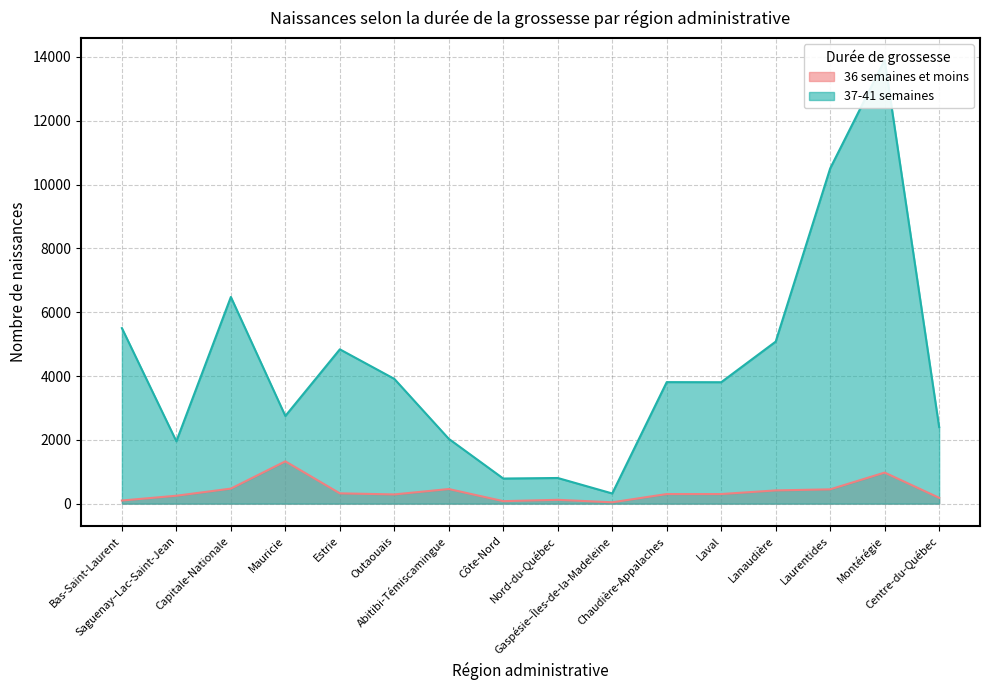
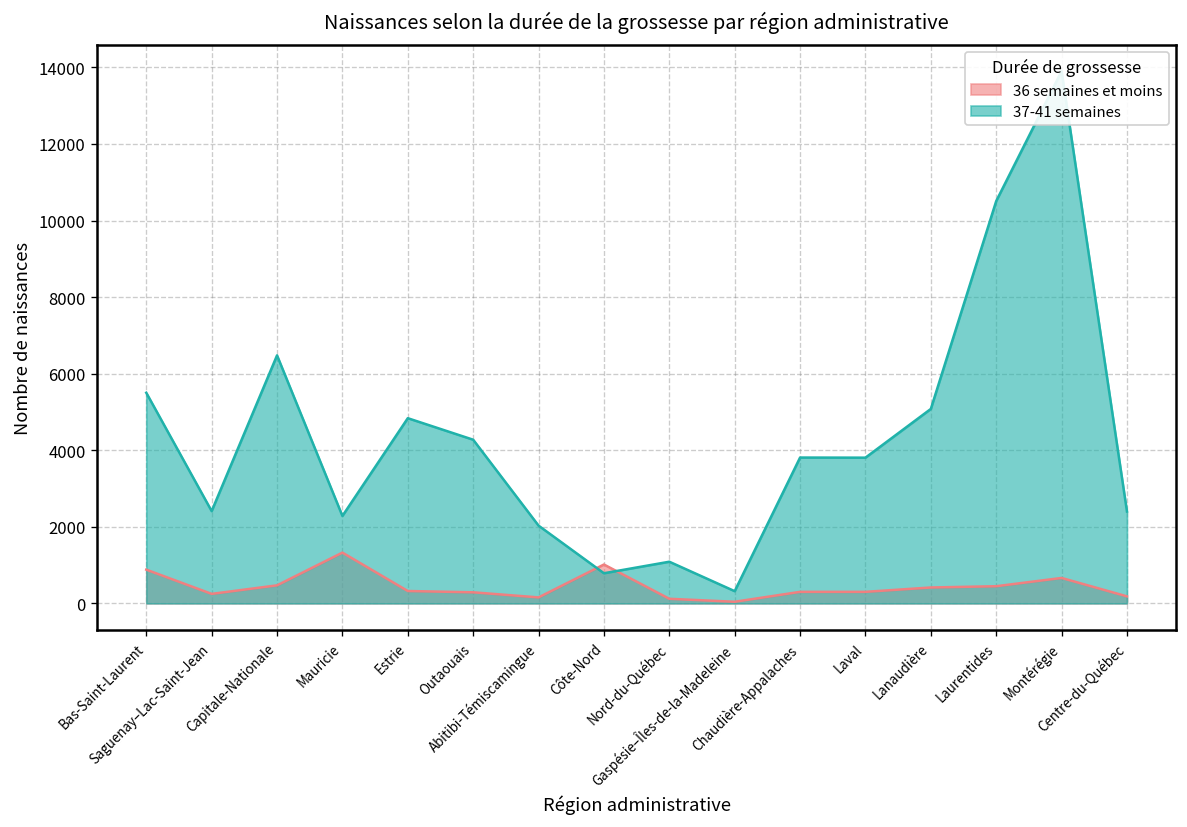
  {
    "36 semaines et moins": {
-     "Bas-Saint-Laurent": 100,
+     "Bas-Saint-Laurent": 900,
      "Saguenay–Lac-Saint-Jean": 200,
      "Capitale-Nationale": 500,
      "Mauricie": 1300,
      "Estrie": 300,
      "Outaouais": 300,
-     "Abitibi-Témiscamingue": 500,
-     "Côte-Nord": 100,
+     "Abitibi-Témiscamingue": 200,
+     "Côte-Nord": 1000,
      "Nord-du-Québec": 100,
      "Gaspésie–Îles-de-la-Madeleine": 0,
      "Chaudière-Appalaches": 300,
      "Laval": 300,
      "Lanaudière": 400,
      "Laurentides": 400,
-     "Montérégie": 1000,
+     "Montérégie": 700,
      "Centre-du-Québec": 200
    },
    "37-41 semaines": {
      "Bas-Saint-Laurent": 5500,
-     "Saguenay–Lac-Saint-Jean": 2000,
+     "Saguenay–Lac-Saint-Jean": 2400,
      "Capitale-Nationale": 6500,
-     "Mauricie": 2700,
+     "Mauricie": 2300,
      "Estrie": 4800,
-     "Outaouais": 3900,
+     "Outaouais": 4300,
      "Abitibi-Témiscamingue": 2000,
      "Côte-Nord": 800,
-     "Nord-du-Québec": 800,
+     "Nord-du-Québec": 1100,
      "Gaspésie–Îles-de-la-Madeleine": 300,
      "Chaudière-Appalaches": 3800,
      "Laval": 3800,
      "Lanaudière": 5100,
      "Laurentides": 10500,
      "Centre-du-Québec": 2400
    }
  }
